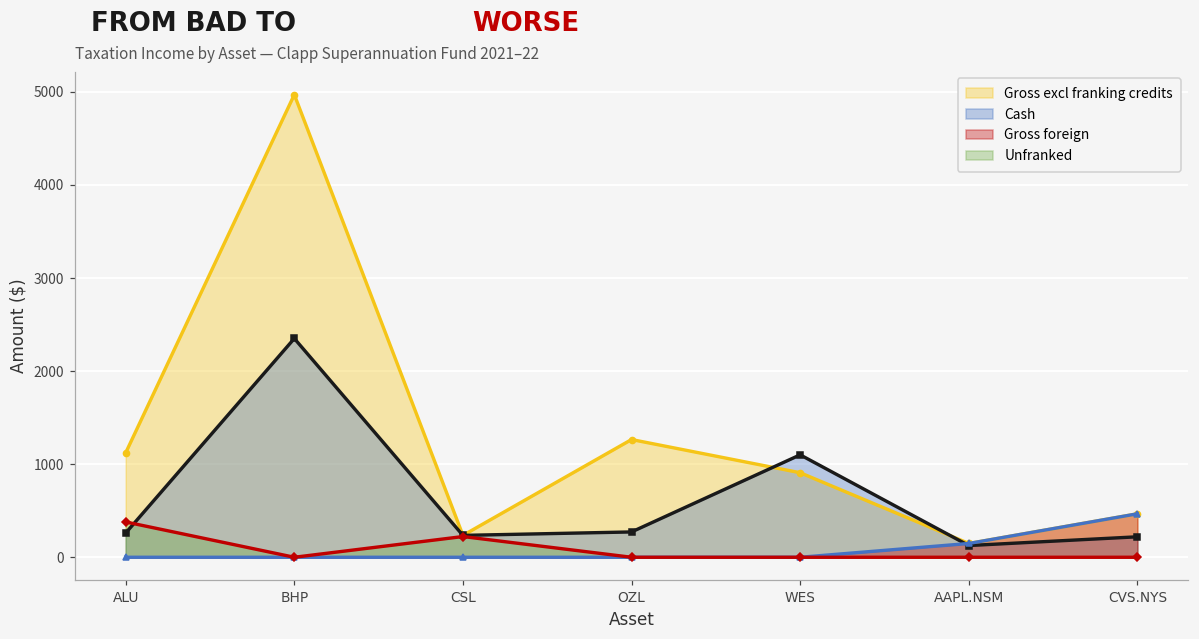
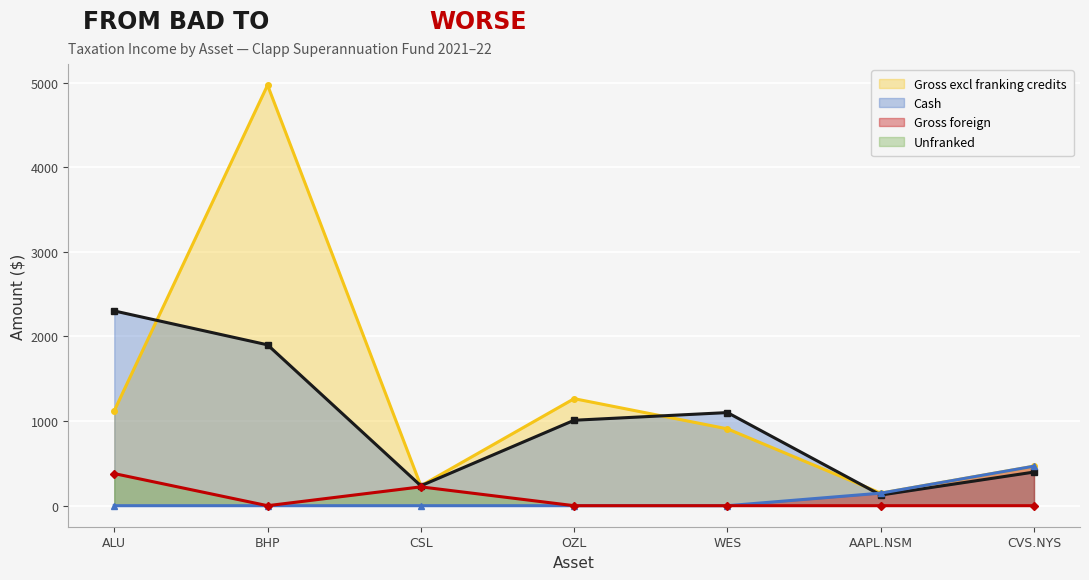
  {
    "Gross excl franking credits": {
      "ALU": 1100,
      "BHP": 5000,
      "OZL": 1300,
      "WES": 900
    },
    "Cash": {
-     "ALU": 300,
-     "BHP": 2300,
-     "OZL": 300,
+     "ALU": 2300,
+     "BHP": 1900,
+     "OZL": 1000,
      "WES": 1100,
-     "CVS.NYS": 200
+     "CVS.NYS": 400
    },
    "Gross foreign": {
      "ALU": 0,
      "CSL": 0
    },
    "Unfranked": {
      "ALU": 400,
      "AAPL.NSM": 0,
      "CVS.NYS": 0
    }
  }
